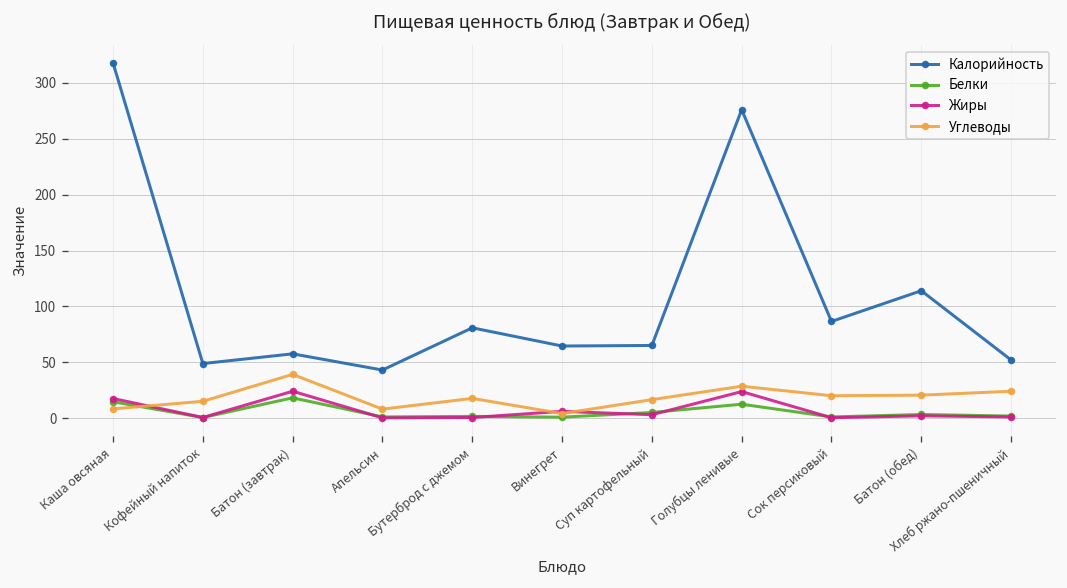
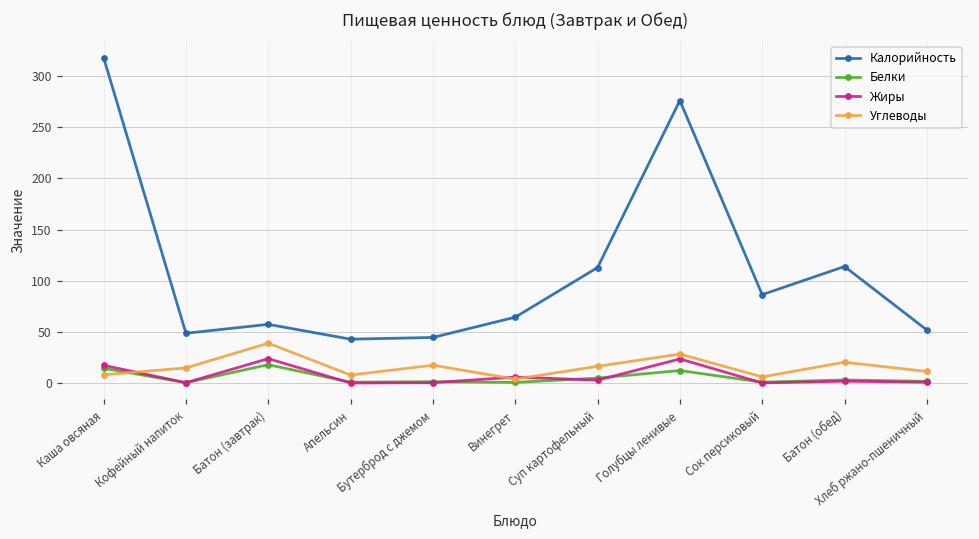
  {
    "Калорийность": {
      "Каша овсяная": 320,
      "Кофейный напиток": 50,
      "Батон (завтрак)": 60,
      "Апельсин": 40,
-     "Бутерброд с джемом": 80,
+     "Бутерброд с джемом": 40,
      "Винегрет": 60,
-     "Суп картофельный": 70,
+     "Суп картофельный": 110,
      "Голубцы ленивые": 280,
      "Сок персиковый": 90,
      "Батон (обед)": 110,
      "Хлеб ржано-пшеничный": 50
    },
    "Белки": {
      "Каша овсяная": 10,
      "Батон (завтрак)": 20,
      "Винегрет": 0,
      "Голубцы ленивые": 10
    },
    "Жиры": {
      "Каша овсяная": 20,
      "Батон (завтрак)": 20,
      "Голубцы ленивые": 20
    },
    "Углеводы": {
      "Каша овсяная": 10,
      "Кофейный напиток": 20,
      "Батон (завтрак)": 40,
      "Апельсин": 10,
      "Бутерброд с джемом": 20,
      "Суп картофельный": 20,
      "Голубцы ленивые": 30,
-     "Сок персиковый": 20,
+     "Сок персиковый": 10,
      "Батон (обед)": 20,
-     "Хлеб ржано-пшеничный": 20
+     "Хлеб ржано-пшеничный": 10
    }
  }
